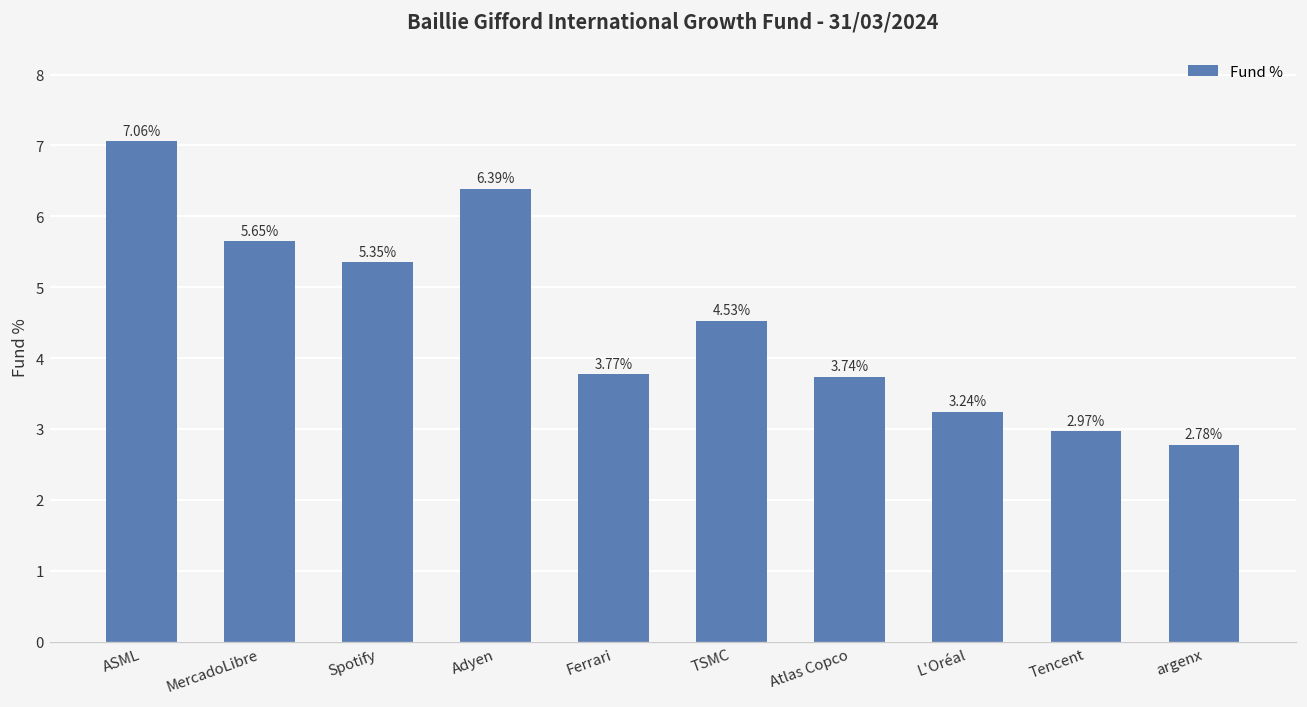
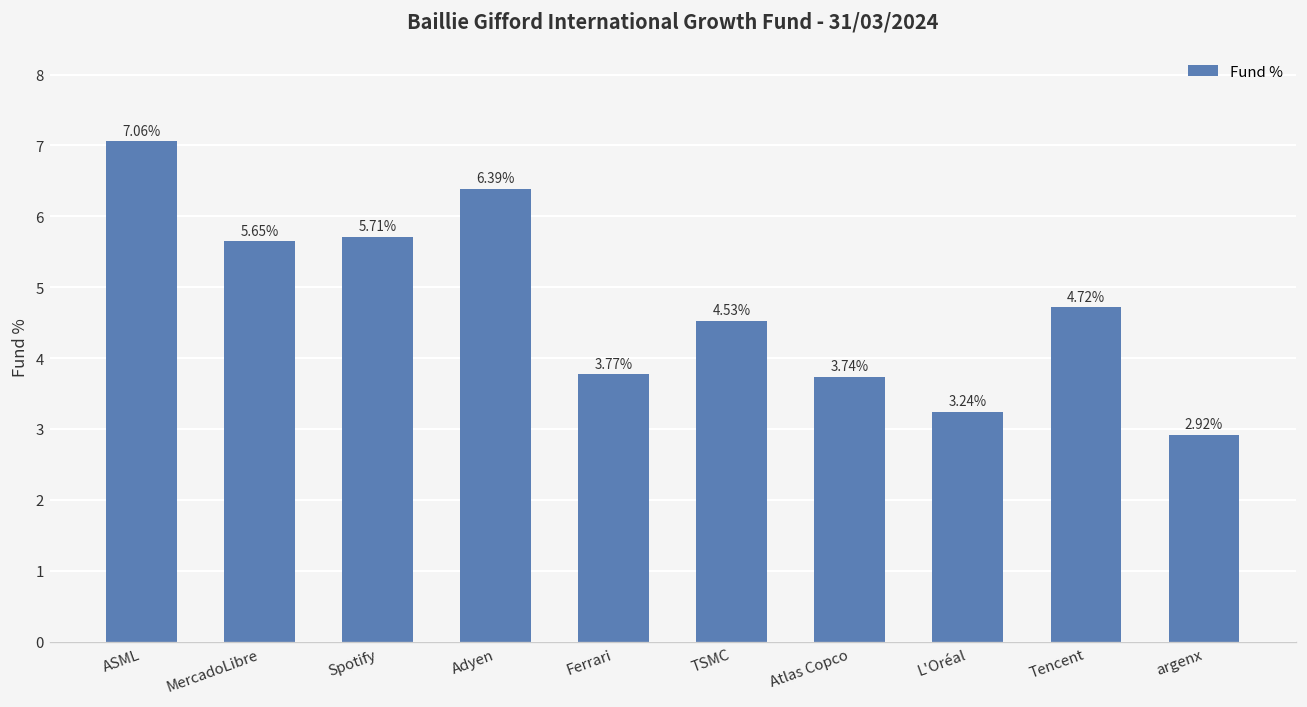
  {
    "ASML": "7.06%",
    "MercadoLibre": "5.65%",
-   "Spotify": "5.35%",
+   "Spotify": "5.71%",
    "Adyen": "6.39%",
    "Ferrari": "3.77%",
    "TSMC": "4.53%",
    "Atlas Copco": "3.74%",
    "L'Oréal": "3.24%",
-   "Tencent": "2.97%",
-   "argenx": "2.78%"
+   "Tencent": "4.72%",
+   "argenx": "2.92%"
  }
